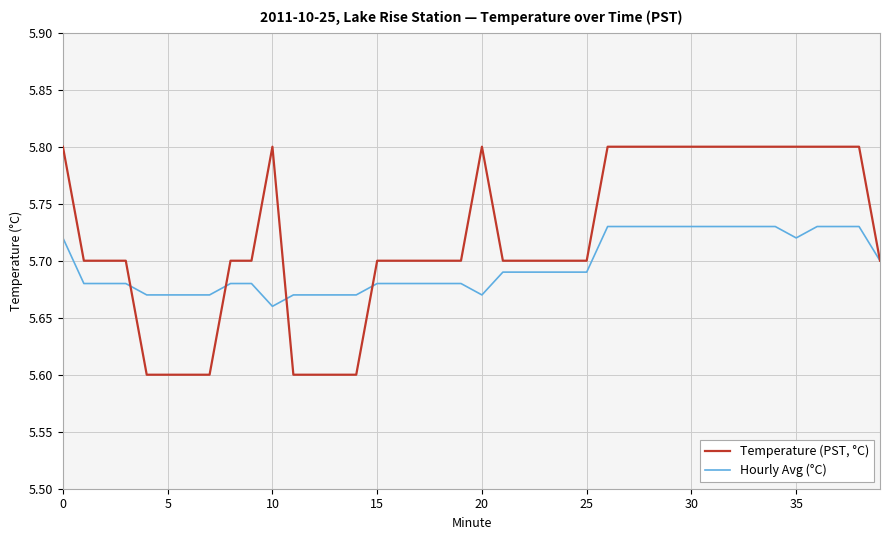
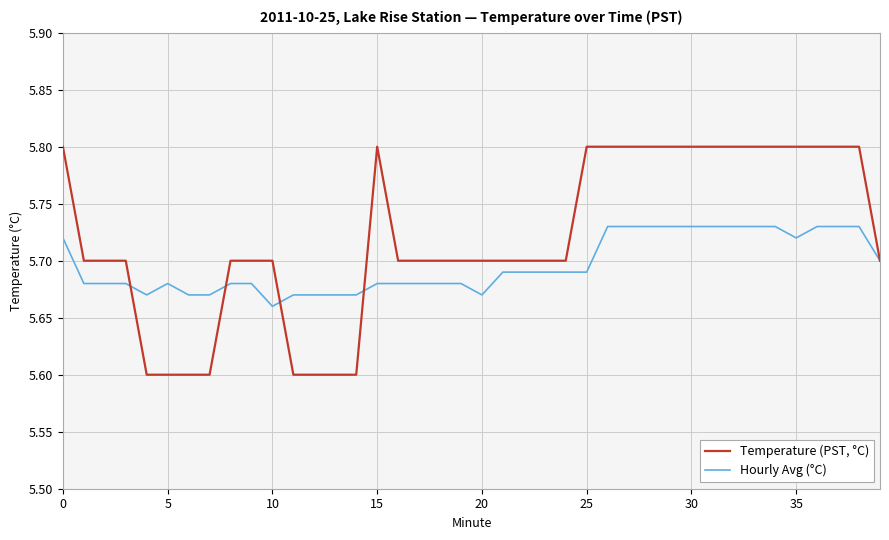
  {
    "Temperature (PST, °C)": {
      "0": 5.8,
      "5": 5.6,
-     "10": 5.8,
-     "15": 5.7,
-     "20": 5.8,
-     "25": 5.7,
+     "10": 5.7,
+     "15": 5.8,
+     "20": 5.7,
+     "25": 5.8,
      "30": 5.8,
      "35": 5.8
    },
    "Hourly Avg (°C)": {
      "0": 5.72,
-     "5": 5.67,
+     "5": 5.68,
      "10": 5.66,
      "15": 5.68,
      "20": 5.67,
      "25": 5.69,
      "30": 5.73,
      "35": 5.72
    }
  }
